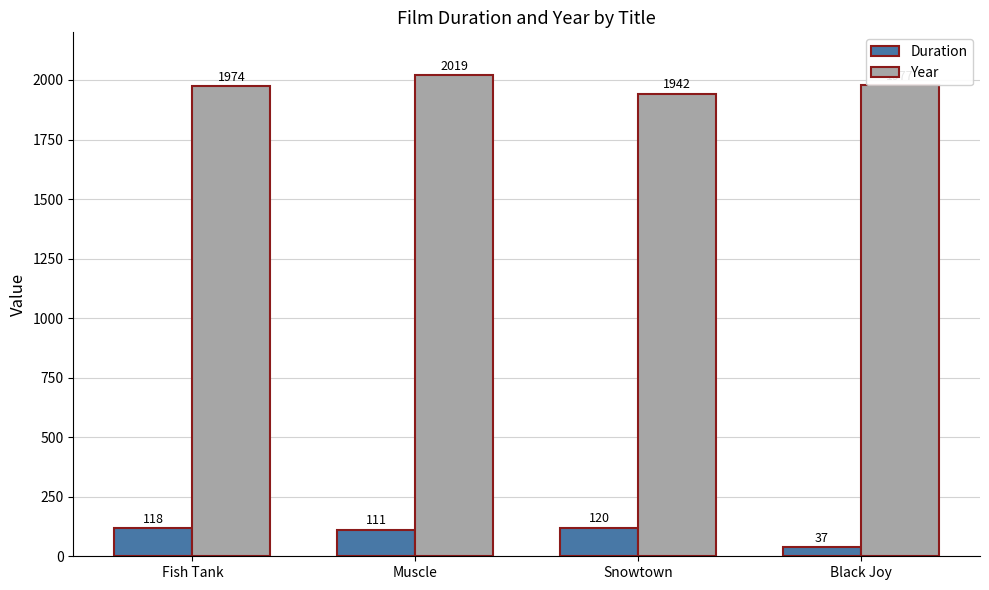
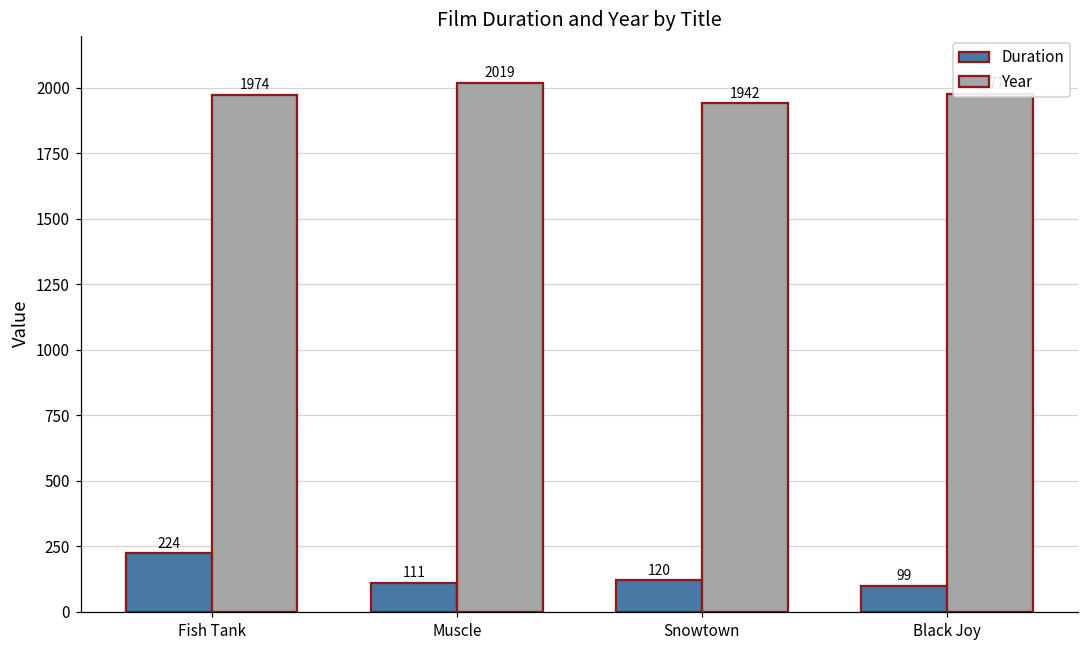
  {
    "Duration": {
-     "Fish Tank": 118,
+     "Fish Tank": 224,
      "Muscle": 111,
      "Snowtown": 120,
-     "Black Joy": 37
+     "Black Joy": 99
    },
    "Year": {
      "Fish Tank": 1974,
      "Muscle": 2019,
      "Snowtown": 1942
    }
  }
